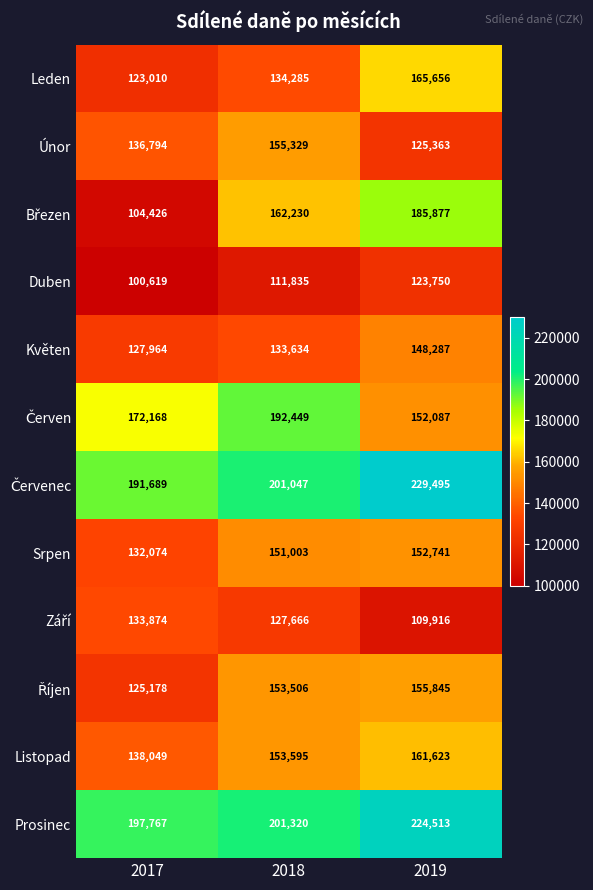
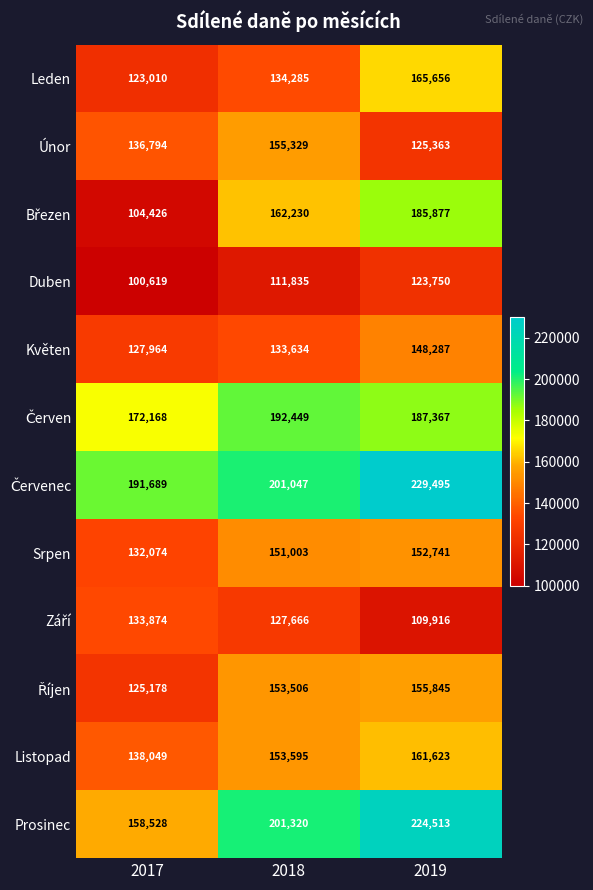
  {
    "Leden": {
      "2017": "123,010",
      "2018": "134,285",
      "2019": "165,656"
    },
    "Únor": {
      "2017": "136,794",
      "2018": "155,329",
      "2019": "125,363"
    },
    "Březen": {
      "2017": "104,426",
      "2018": "162,230",
      "2019": "185,877"
    },
    "Duben": {
      "2017": "100,619",
      "2018": "111,835",
      "2019": "123,750"
    },
    "Květen": {
      "2017": "127,964",
      "2018": "133,634",
      "2019": "148,287"
    },
    "Červen": {
      "2017": "172,168",
      "2018": "192,449",
-     "2019": "152,087"
+     "2019": "187,367"
    },
    "Červenec": {
      "2017": "191,689",
      "2018": "201,047",
      "2019": "229,495"
    },
    "Srpen": {
      "2017": "132,074",
      "2018": "151,003",
      "2019": "152,741"
    },
    "Září": {
      "2017": "133,874",
      "2018": "127,666",
      "2019": "109,916"
    },
    "Říjen": {
      "2017": "125,178",
      "2018": "153,506",
      "2019": "155,845"
    },
    "Listopad": {
      "2017": "138,049",
      "2018": "153,595",
      "2019": "161,623"
    },
    "Prosinec": {
-     "2017": "197,767",
+     "2017": "158,528",
      "2018": "201,320",
      "2019": "224,513"
    }
  }
